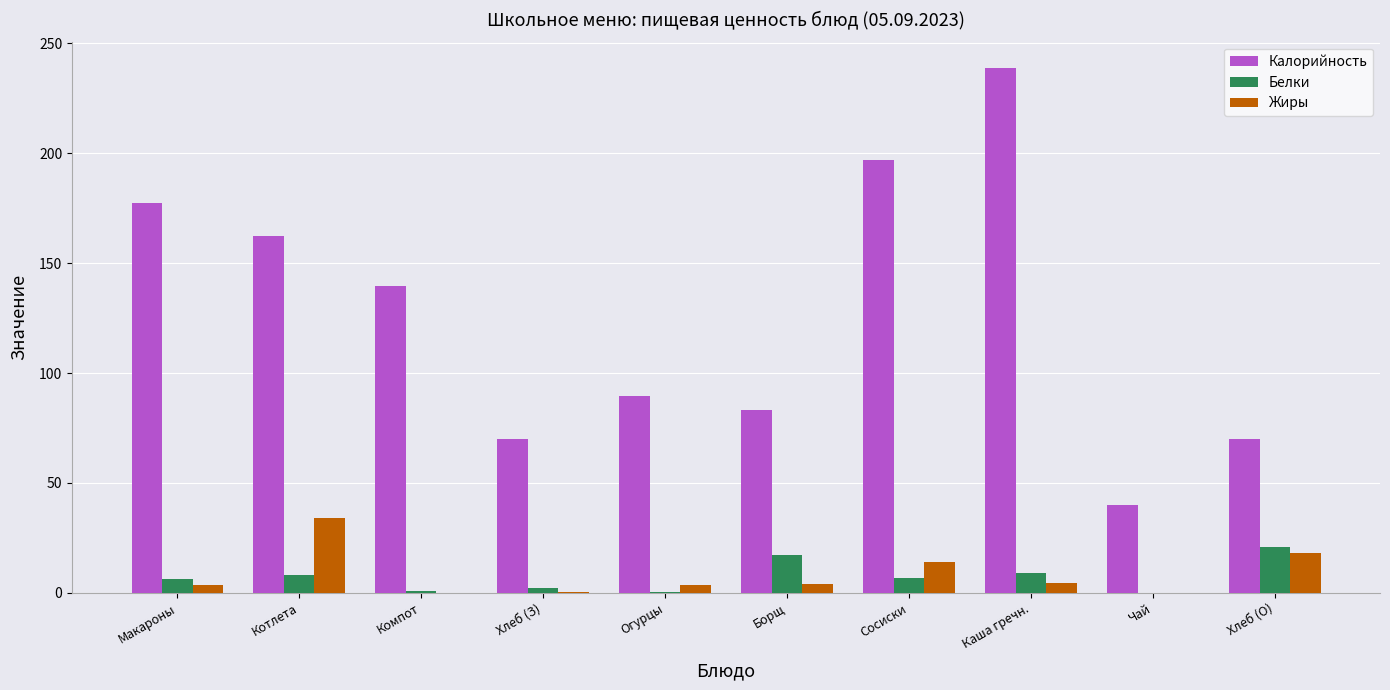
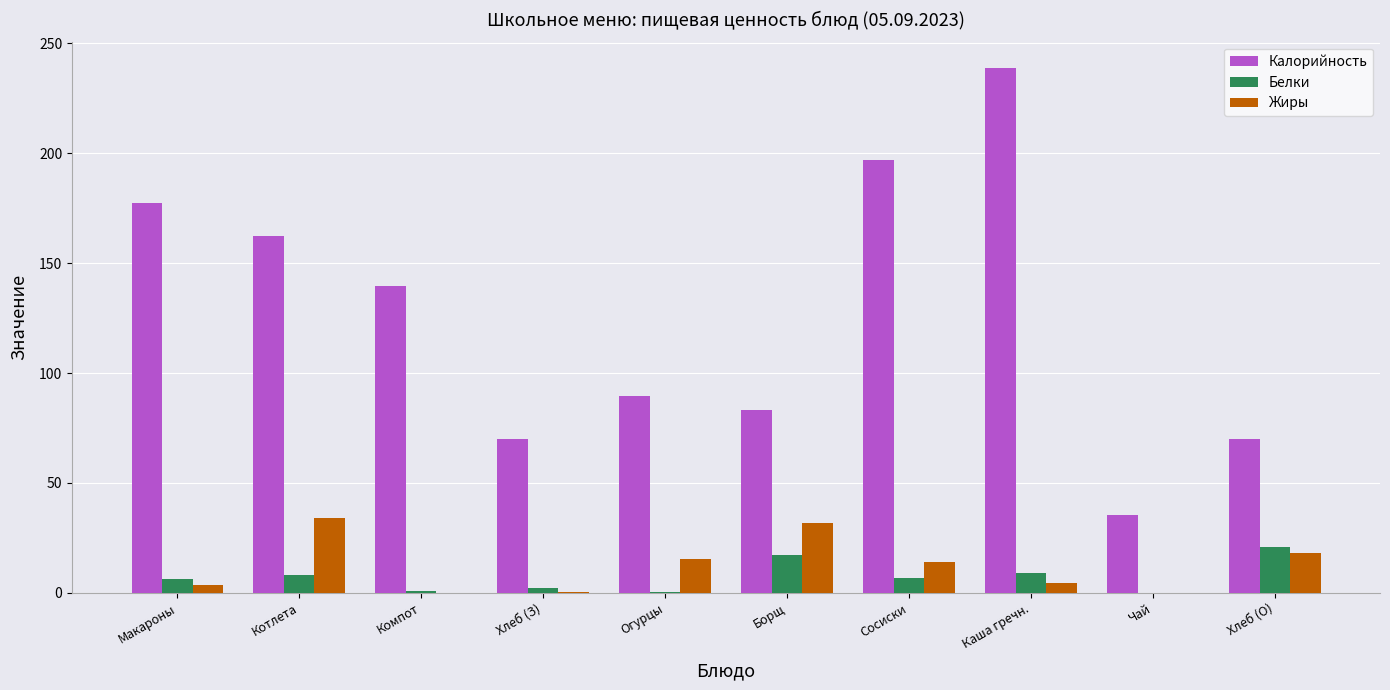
  {
    "Калорийность": {
      "Макароны": 177,
      "Котлета": 162,
      "Компот": 140,
      "Хлеб (З)": 70,
      "Огурцы": 90,
      "Борщ": 83,
      "Сосиски": 197,
      "Каша гречн.": 239,
-     "Чай": 40,
+     "Чай": 35,
      "Хлеб (О)": 70
    },
    "Белки": {
      "Макароны": 6,
      "Котлета": 8,
      "Хлеб (З)": 2,
      "Борщ": 17,
      "Сосиски": 7,
      "Каша гречн.": 9,
      "Чай": 0,
      "Хлеб (О)": 21
    },
    "Жиры": {
      "Макароны": 4,
      "Котлета": 34,
-     "Огурцы": 4,
-     "Борщ": 4,
+     "Огурцы": 15,
+     "Борщ": 32,
      "Сосиски": 14,
      "Каша гречн.": 4,
      "Чай": 0,
      "Хлеб (О)": 18
    }
  }
